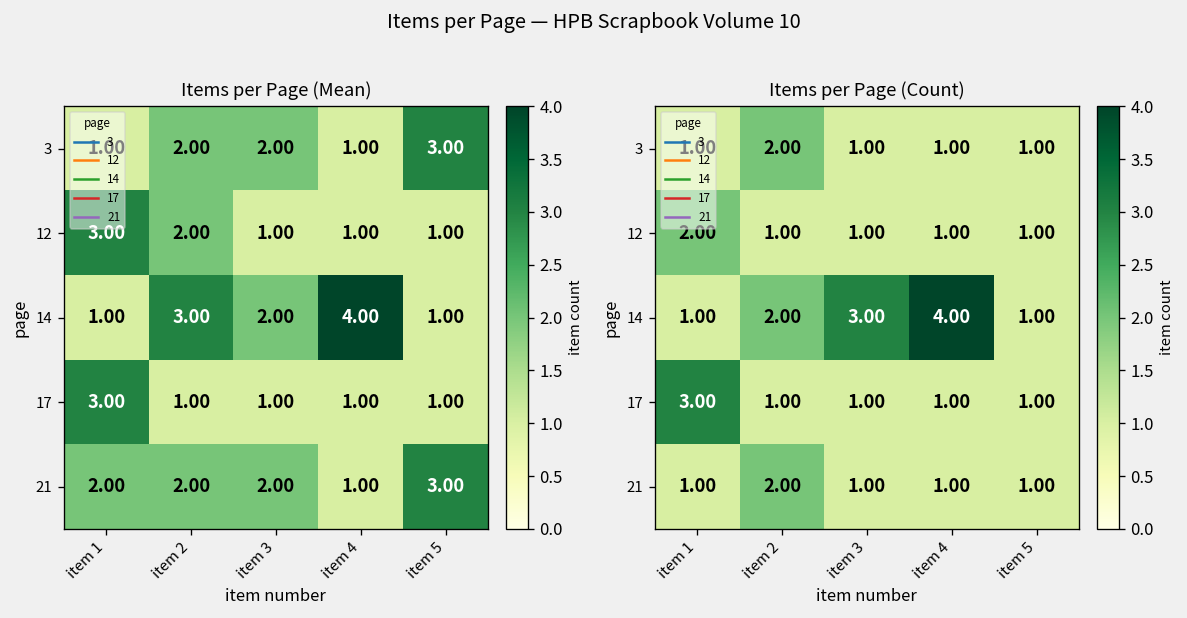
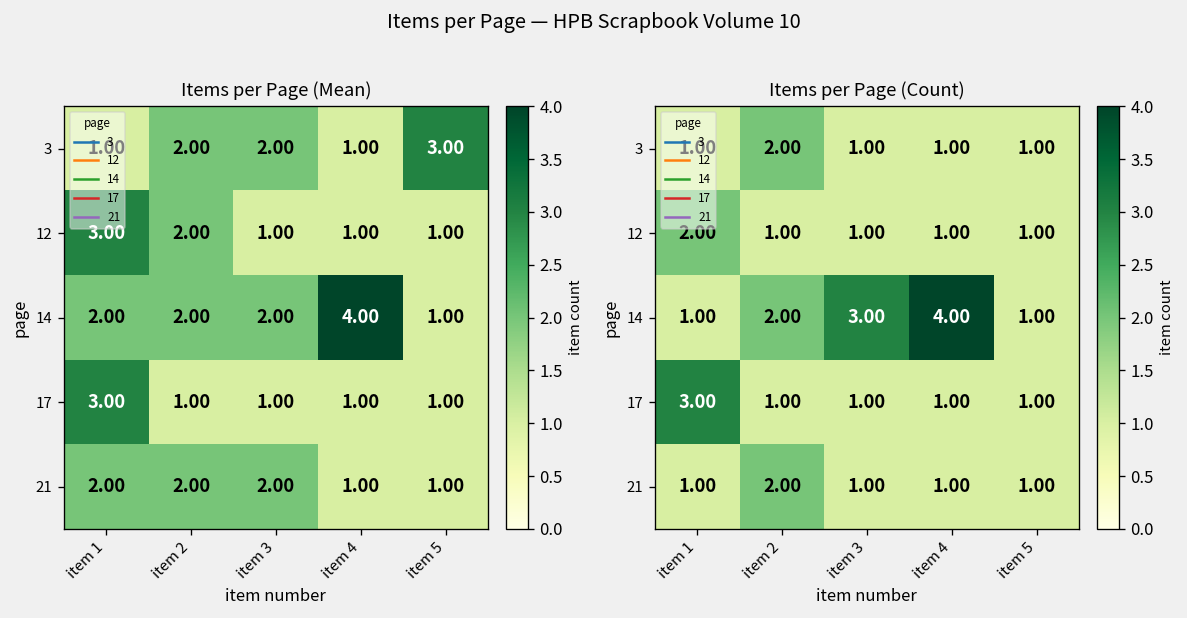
  {
    "Items per Page (Mean)": {
      "3": {
        "item 2": 2.00,
        "item 3": 2.00,
        "item 4": 1.00,
        "item 5": 3.00
      },
      "12": {
        "item 1": 3.00,
        "item 2": 2.00,
        "item 3": 1.00,
        "item 4": 1.00,
        "item 5": 1.00
      },
      "14": {
-       "item 1": 1.00,
-       "item 2": 3.00,
+       "item 1": 2.00,
+       "item 2": 2.00,
        "item 3": 2.00,
        "item 4": 4.00,
        "item 5": 1.00
      },
      "17": {
        "item 1": 3.00,
        "item 2": 1.00,
        "item 3": 1.00,
        "item 4": 1.00,
        "item 5": 1.00
      },
      "21": {
        "item 1": 2.00,
        "item 2": 2.00,
        "item 3": 2.00,
        "item 4": 1.00,
-       "item 5": 3.00
+       "item 5": 1.00
      }
    },
    "Items per Page (Count)": {
      "3": {
        "item 2": 2.00,
        "item 3": 1.00,
        "item 4": 1.00,
        "item 5": 1.00
      },
      "12": {
        "item 1": 2.00,
        "item 2": 1.00,
        "item 3": 1.00,
        "item 4": 1.00,
        "item 5": 1.00
      },
      "14": {
        "item 1": 1.00,
        "item 2": 2.00,
        "item 3": 3.00,
        "item 4": 4.00,
        "item 5": 1.00
      },
      "17": {
        "item 1": 3.00,
        "item 2": 1.00,
        "item 3": 1.00,
        "item 4": 1.00,
        "item 5": 1.00
      },
      "21": {
        "item 1": 1.00,
        "item 2": 2.00,
        "item 3": 1.00,
        "item 4": 1.00,
        "item 5": 1.00
      }
    }
  }
